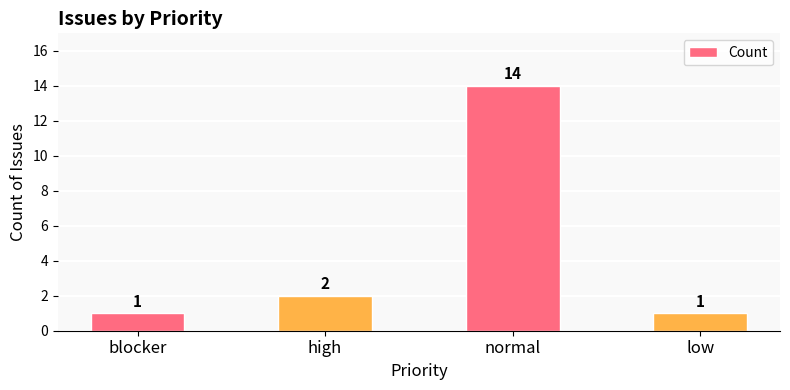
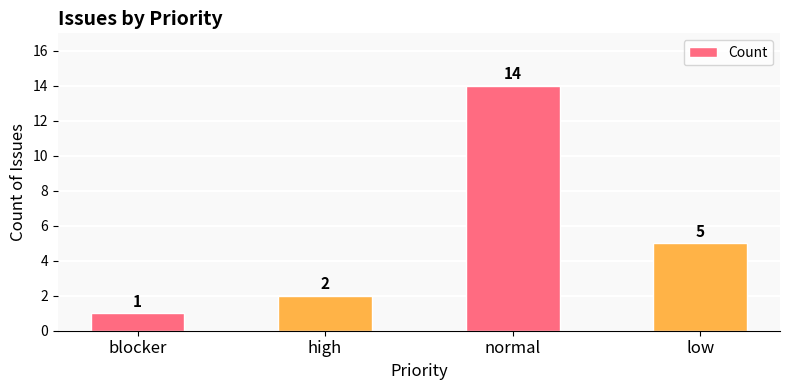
  {
    "blocker": 1,
    "high": 2,
    "normal": 14,
-   "low": 1
+   "low": 5
  }
